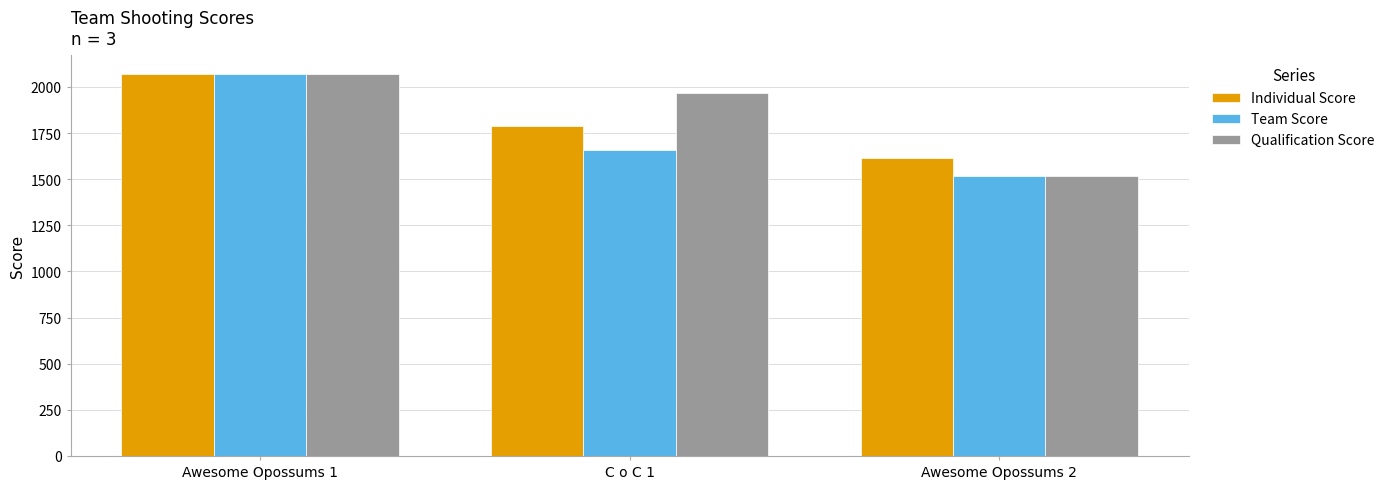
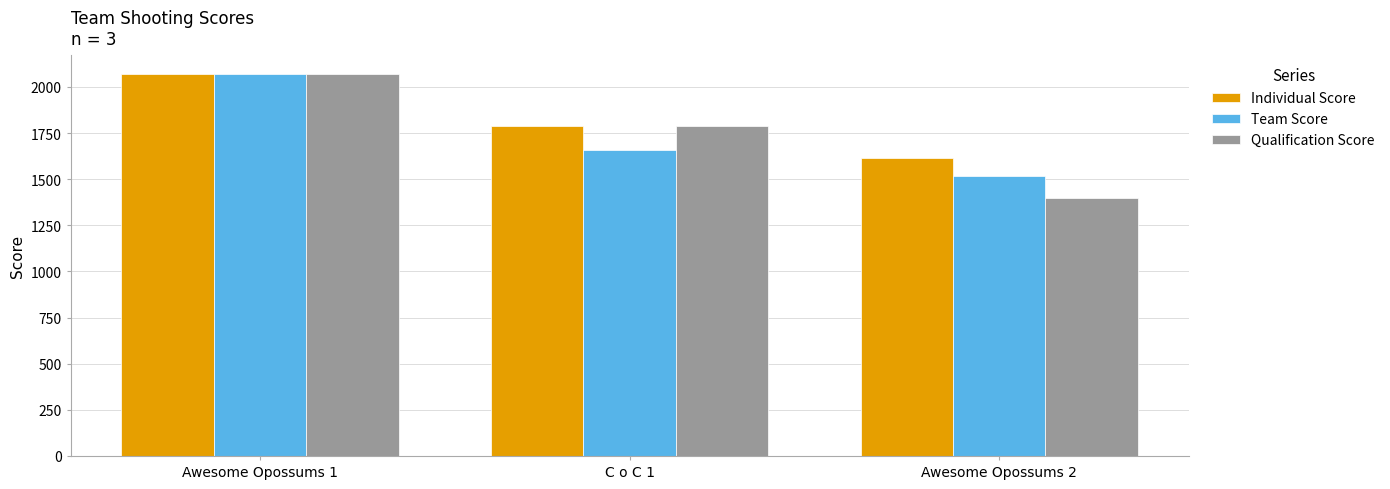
  {
    "Individual Score": {
      "Awesome Opossums 1": 2070,
      "C o C 1": 1790,
      "Awesome Opossums 2": 1610
    },
    "Team Score": {
      "Awesome Opossums 1": 2070,
      "C o C 1": 1660,
      "Awesome Opossums 2": 1520
    },
    "Qualification Score": {
      "Awesome Opossums 1": 2070,
-     "C o C 1": 1970,
-     "Awesome Opossums 2": 1520
+     "C o C 1": 1790,
+     "Awesome Opossums 2": 1400
    }
  }
